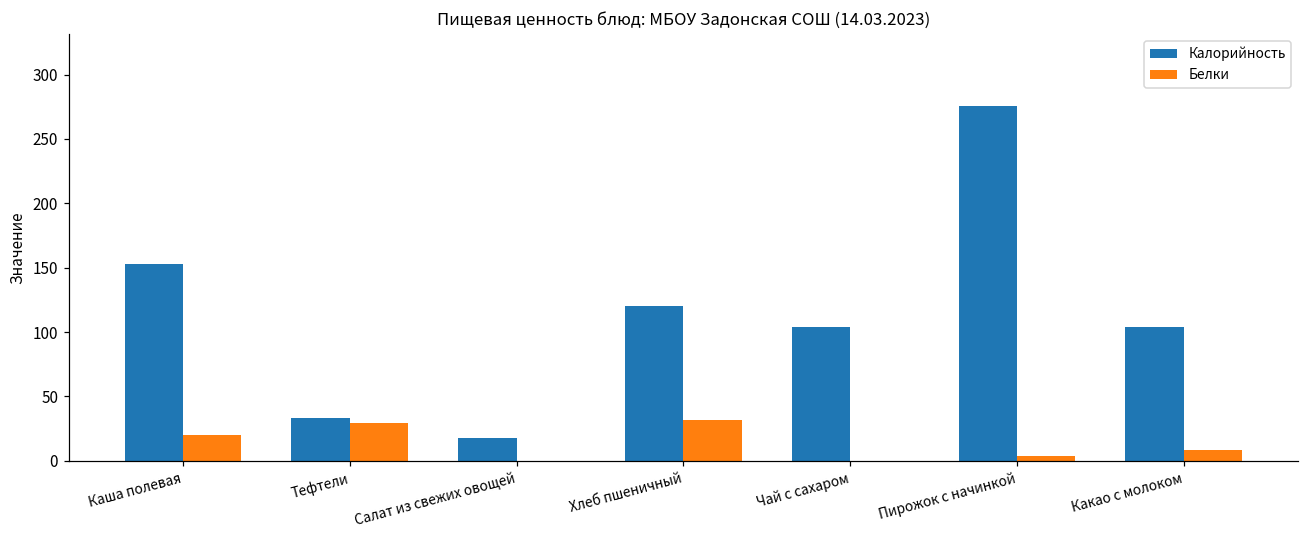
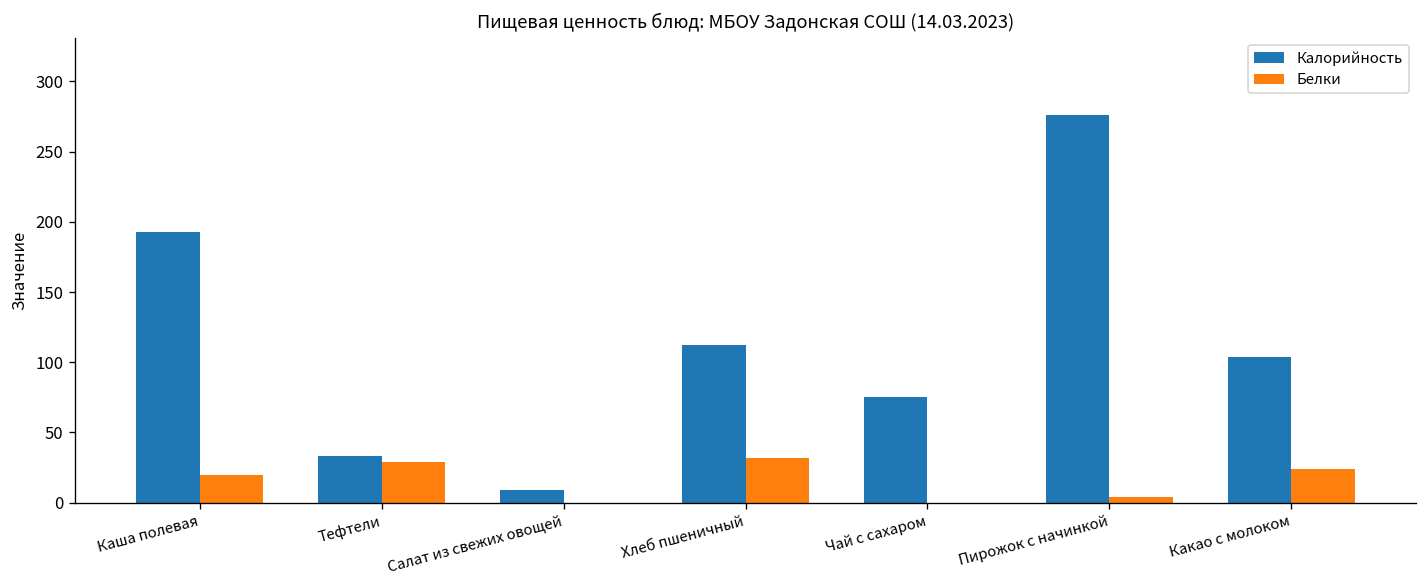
  {
    "Калорийность": {
-     "Каша полевая": 153,
+     "Каша полевая": 193,
      "Тефтели": 33,
-     "Салат из свежих овощей": 18,
-     "Хлеб пшеничный": 120,
-     "Чай с сахаром": 104,
+     "Салат из свежих овощей": 9,
+     "Хлеб пшеничный": 112,
+     "Чай с сахаром": 75,
      "Пирожок с начинкой": 276,
      "Какао с молоком": 104
    },
    "Белки": {
      "Каша полевая": 20,
      "Тефтели": 29,
      "Салат из свежих овощей": 0,
      "Хлеб пшеничный": 32,
      "Чай с сахаром": 0,
      "Пирожок с начинкой": 4,
-     "Какао с молоком": 8
+     "Какао с молоком": 24
    }
  }
